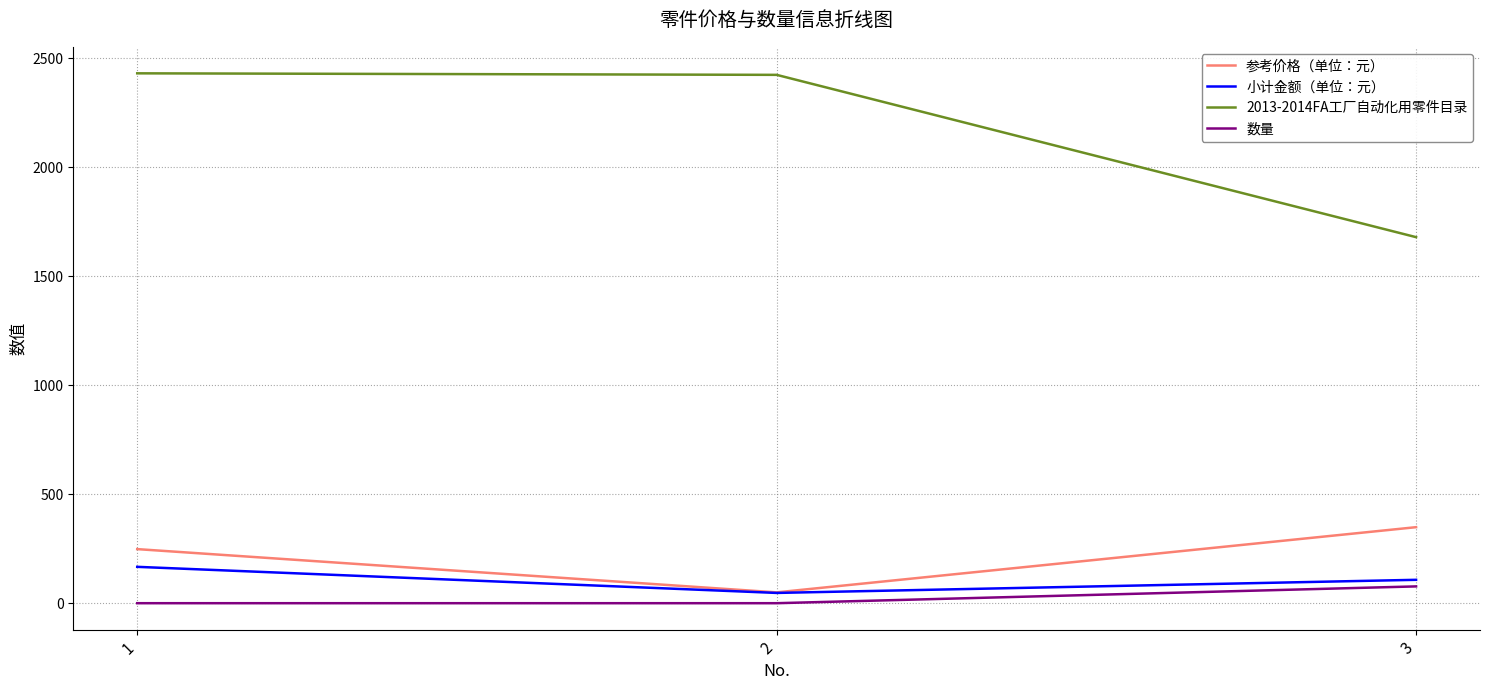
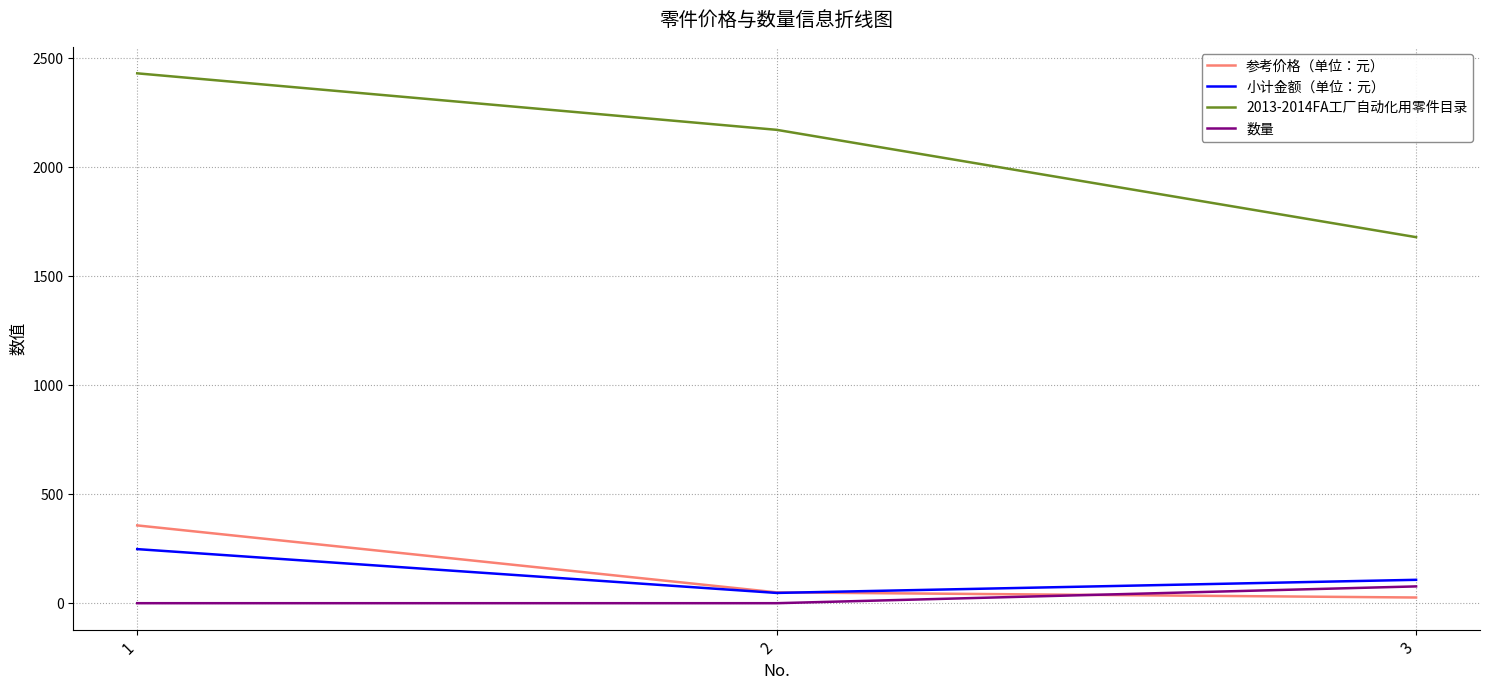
  {
    "参考价格（单位：元）": {
-     "1": 250,
-     "3": 350
+     "1": 360,
+     "3": 30
    },
    "小计金额（单位：元）": {
-     "1": 170,
+     "1": 250,
      "3": 110
    },
    "2013-2014FA工厂自动化用零件目录": {
      "1": 2430,
-     "2": 2420,
+     "2": 2170,
      "3": 1680
    },
    "数量": {
      "1": 0,
      "2": 0,
      "3": 80
    }
  }
